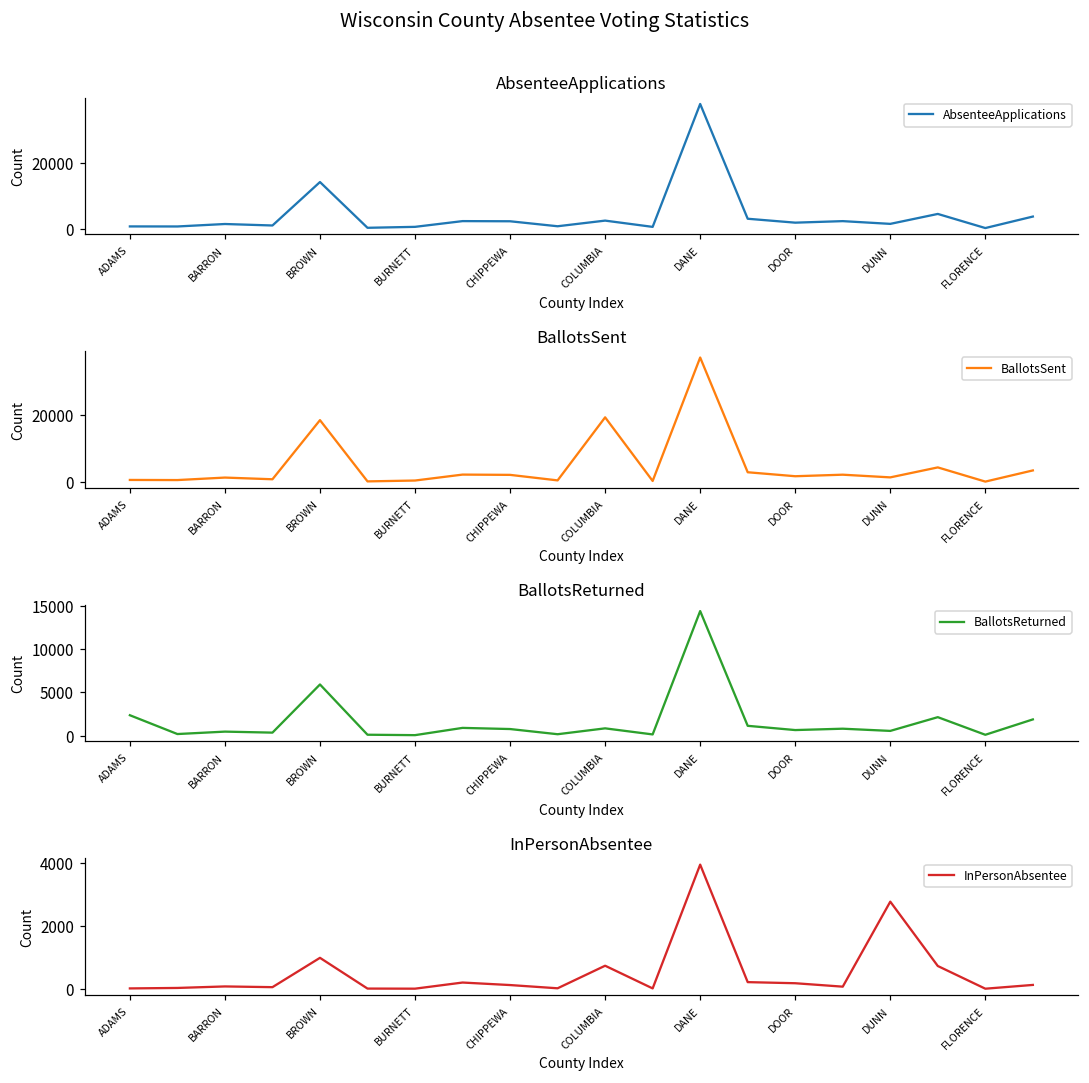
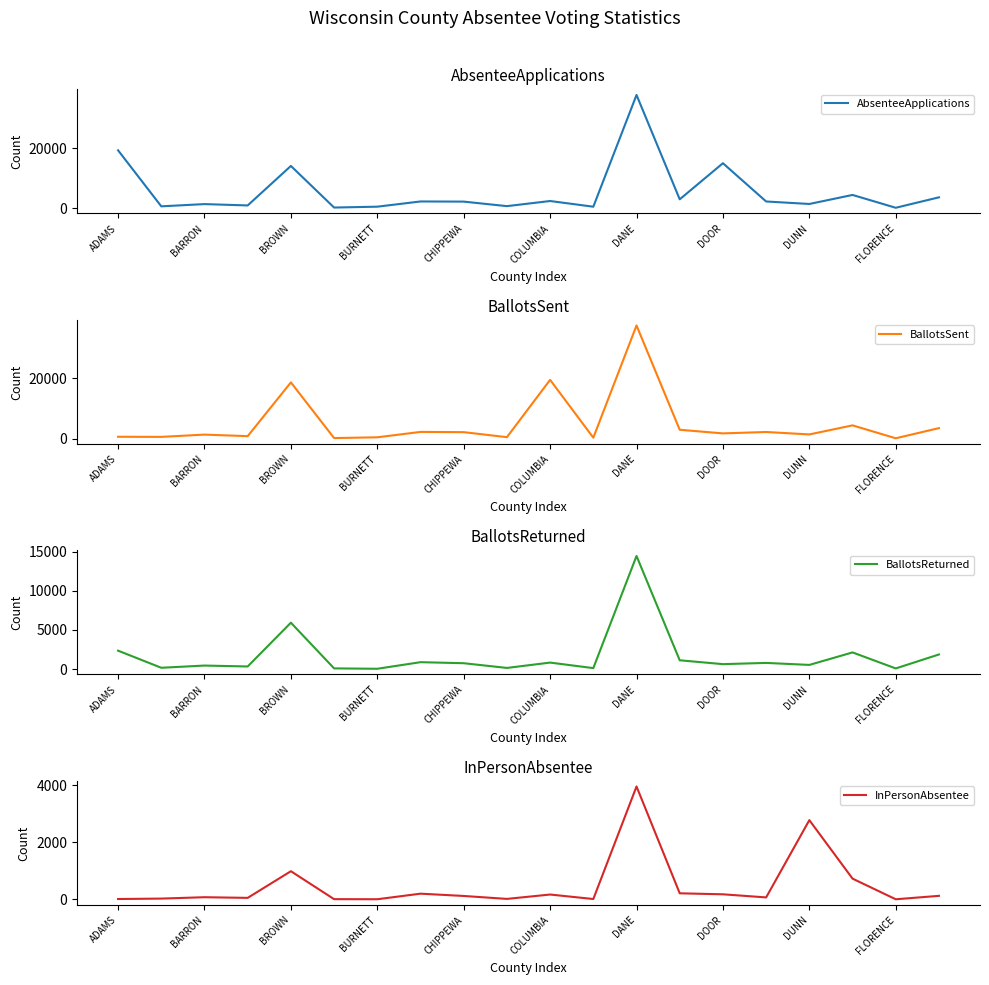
  {
    "AbsenteeApplications": {
-     "ADAMS": 1000,
+     "ADAMS": 19000,
      "BARRON": 1000,
      "BROWN": 14000,
      "BURNETT": 1000,
      "CHIPPEWA": 2000,
      "COLUMBIA": 2000,
      "DANE": 38000,
-     "DOOR": 2000,
+     "DOOR": 15000,
      "DUNN": 1000,
      "FLORENCE": 0
    },
    "BallotsSent": {
      "ADAMS": 1000,
      "BARRON": 1000,
      "BROWN": 19000,
      "BURNETT": 0,
      "CHIPPEWA": 2000,
      "COLUMBIA": 19000,
      "DANE": 37000,
      "DOOR": 2000,
      "DUNN": 1000,
      "FLORENCE": 0
    },
    "BallotsReturned": {
      "ADAMS": 2000,
      "BARRON": 0,
      "BROWN": 6000,
      "BURNETT": 0,
      "CHIPPEWA": 1000,
      "COLUMBIA": 1000,
      "DANE": 14000,
      "DOOR": 1000,
      "DUNN": 1000,
      "FLORENCE": 0
    },
    "InPersonAbsentee": {
      "ADAMS": 0,
      "BARRON": 100,
      "BROWN": 1000,
      "BURNETT": 0,
      "CHIPPEWA": 100,
-     "COLUMBIA": 700,
+     "COLUMBIA": 200,
      "DANE": 4000,
      "DOOR": 200,
      "DUNN": 2800,
      "FLORENCE": 0
    }
  }
